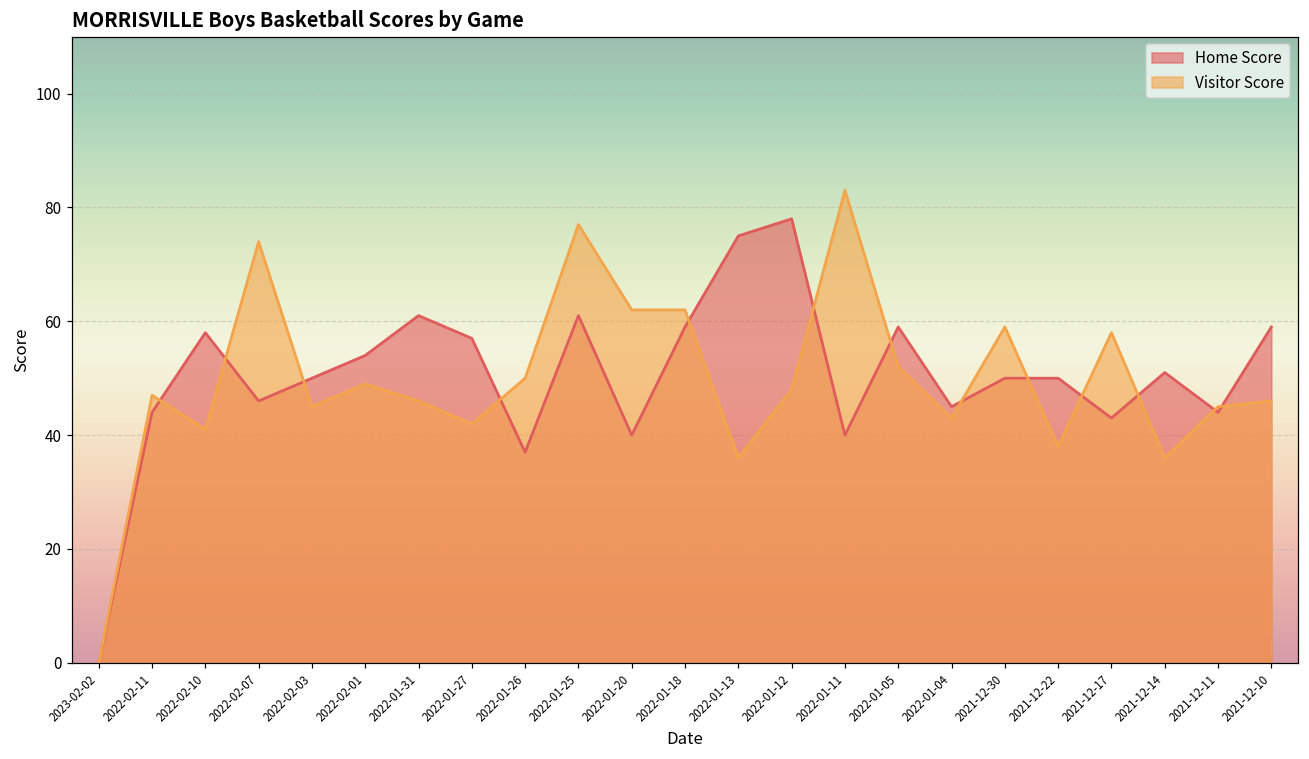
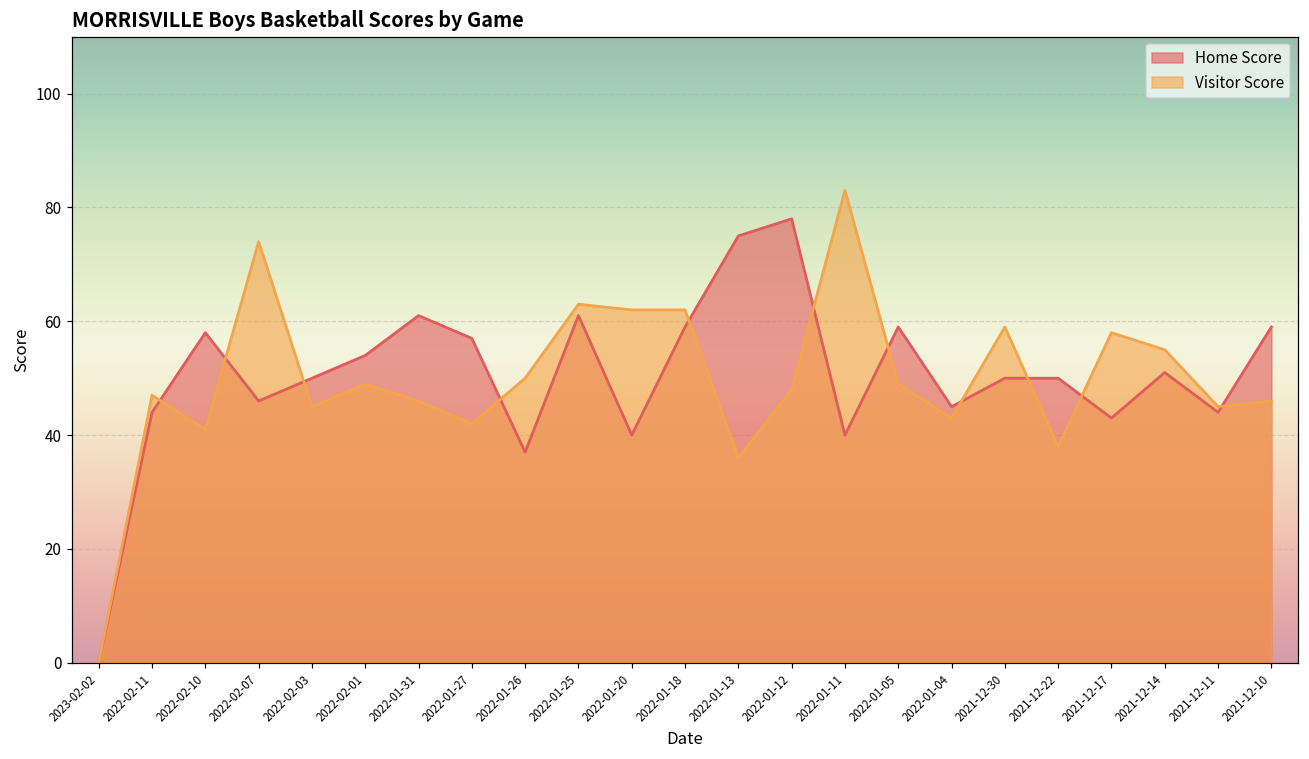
  {
    "Home Score": {
      "2022-02-11": 44,
      "2022-02-10": 58,
      "2022-02-07": 46,
      "2022-02-03": 50,
      "2022-02-01": 54,
      "2022-01-31": 61,
      "2022-01-27": 57,
      "2022-01-26": 37,
      "2022-01-25": 61,
      "2022-01-20": 40,
      "2022-01-18": 59,
      "2022-01-13": 75,
      "2022-01-12": 78,
      "2022-01-11": 40,
      "2022-01-05": 59,
      "2022-01-04": 45,
      "2021-12-30": 50,
      "2021-12-22": 50,
      "2021-12-17": 43,
      "2021-12-14": 51,
      "2021-12-11": 44,
      "2021-12-10": 59
    },
    "Visitor Score": {
      "2022-02-11": 47,
      "2022-02-10": 41,
      "2022-02-07": 74,
      "2022-02-03": 45,
      "2022-02-01": 49,
      "2022-01-31": 46,
      "2022-01-27": 42,
      "2022-01-26": 50,
-     "2022-01-25": 77,
+     "2022-01-25": 63,
      "2022-01-20": 62,
      "2022-01-18": 62,
      "2022-01-13": 36,
      "2022-01-12": 48,
      "2022-01-11": 83,
-     "2022-01-05": 52,
+     "2022-01-05": 49,
      "2022-01-04": 43,
      "2021-12-30": 59,
      "2021-12-22": 38,
      "2021-12-17": 58,
-     "2021-12-14": 36,
+     "2021-12-14": 55,
      "2021-12-11": 45,
      "2021-12-10": 46
    }
  }
